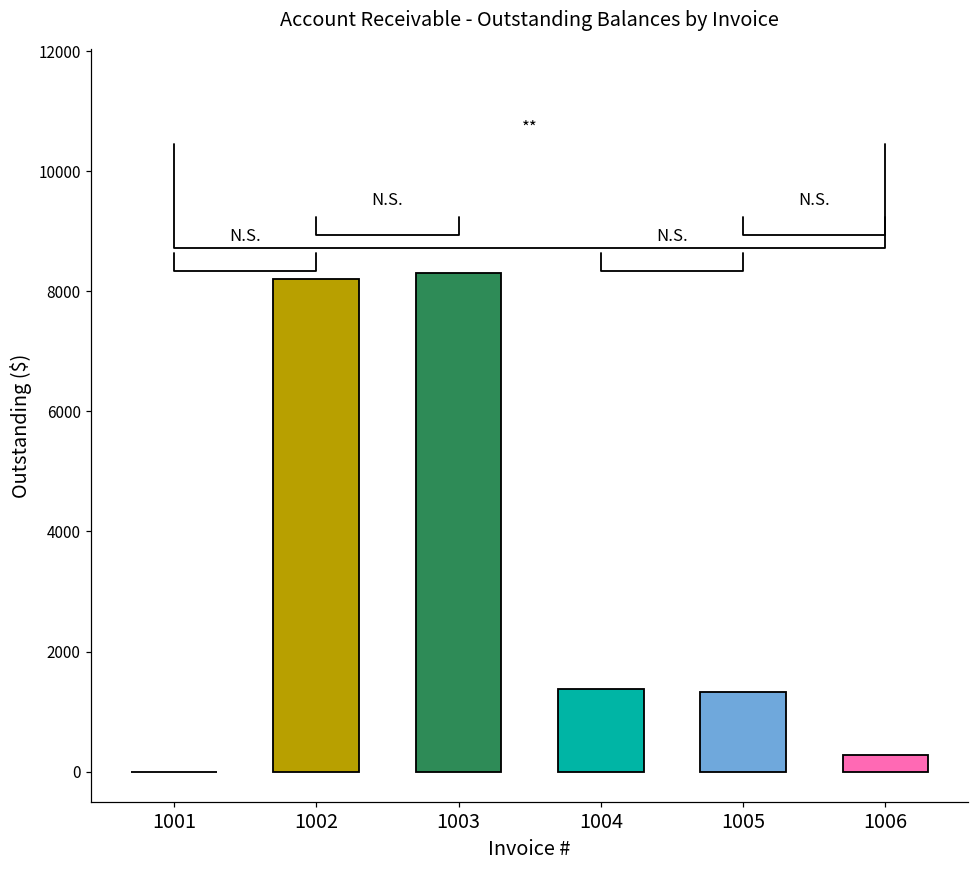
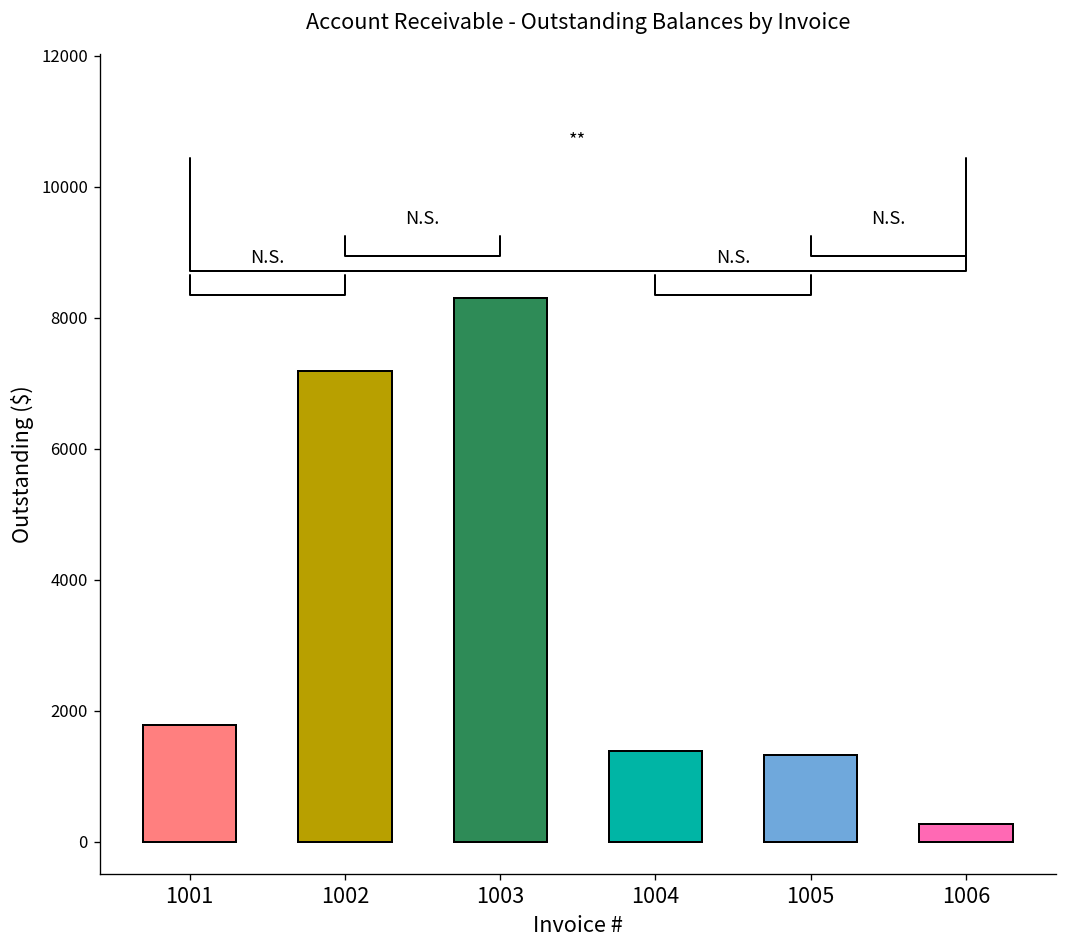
  {
-   "1001": 0,
-   "1002": 8200,
+   "1001": 1800,
+   "1002": 7200,
    "1003": 8300,
    "1004": 1400,
    "1005": 1300,
    "1006": 300
  }
